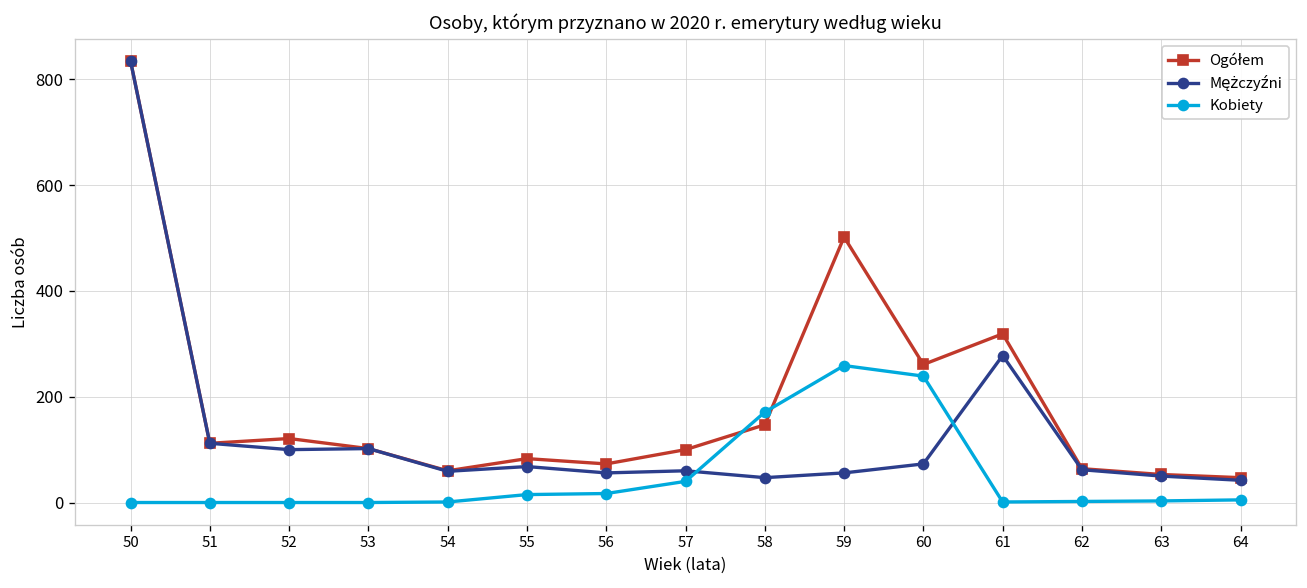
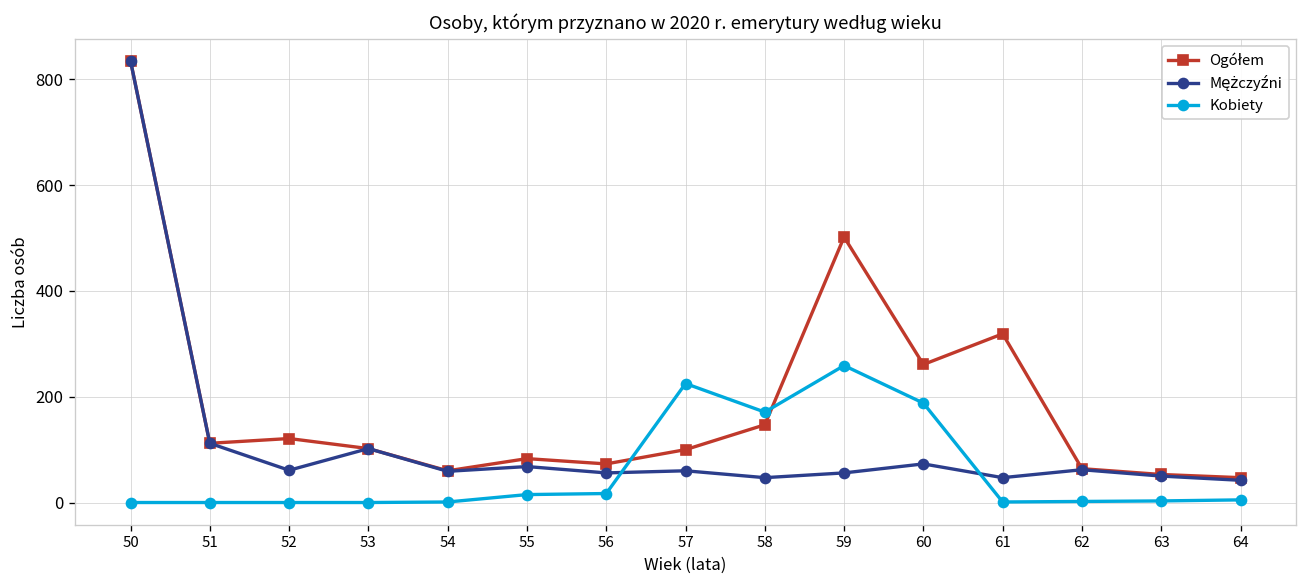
  {
    "Ogółem": {
      "52": 120,
      "55": 80,
      "56": 70,
      "57": 100,
      "58": 150,
      "59": 500,
      "60": 260,
      "61": 320
    },
    "Mężczyźni": {
-     "52": 100,
+     "52": 60,
      "55": 70,
      "56": 60,
      "57": 60,
      "58": 50,
      "59": 60,
      "60": 70,
-     "61": 280
+     "61": 50
    },
    "Kobiety": {
      "50": 0,
      "51": 0,
      "52": 0,
      "53": 0,
      "54": 0,
      "55": 20,
      "56": 20,
-     "57": 40,
+     "57": 230,
      "58": 170,
      "59": 260,
-     "60": 240,
+     "60": 190,
      "61": 0,
      "62": 0,
      "63": 0,
      "64": 10
    }
  }
